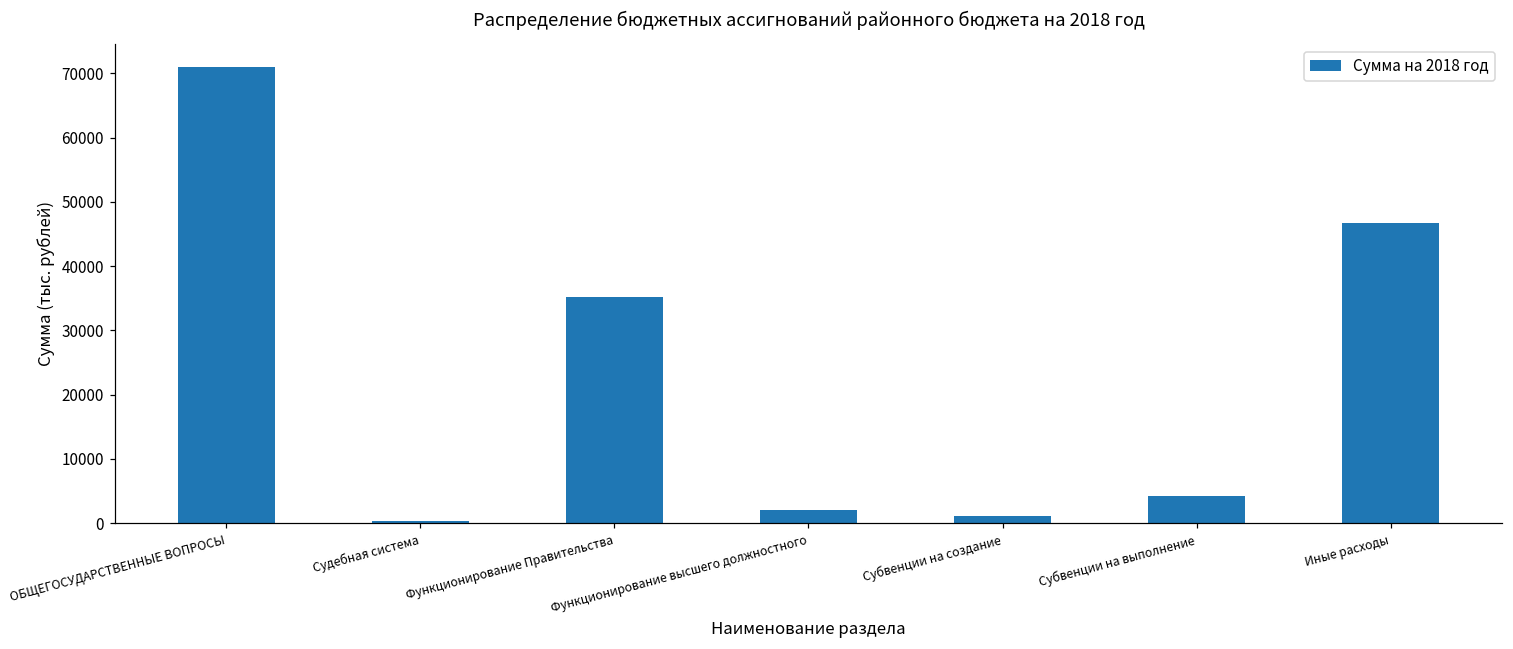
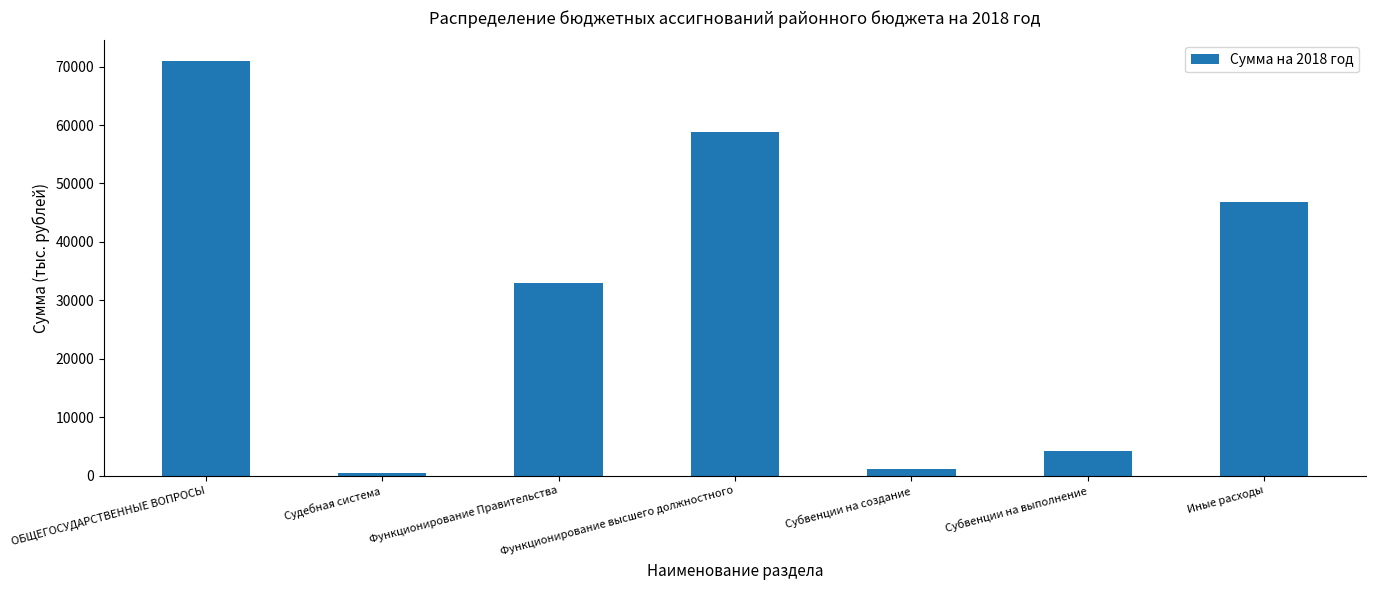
  {
    "ОБЩЕГОСУДАРСТВЕННЫЕ ВОПРОСЫ": 71000,
-   "Функционирование Правительства": 35000,
-   "Функционирование высшего должностного": 2000,
+   "Функционирование Правительства": 33000,
+   "Функционирование высшего должностного": 59000,
    "Субвенции на создание": 1000,
    "Субвенции на выполнение": 4000,
    "Иные расходы": 47000
  }
